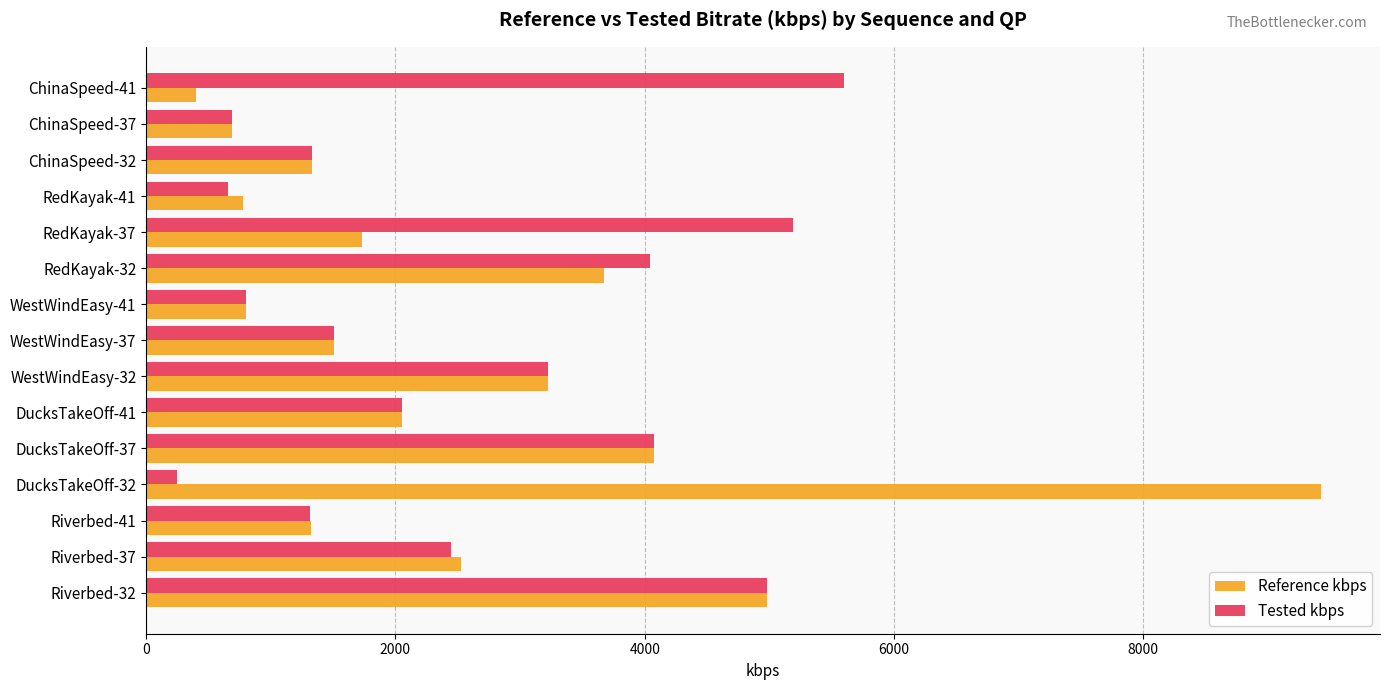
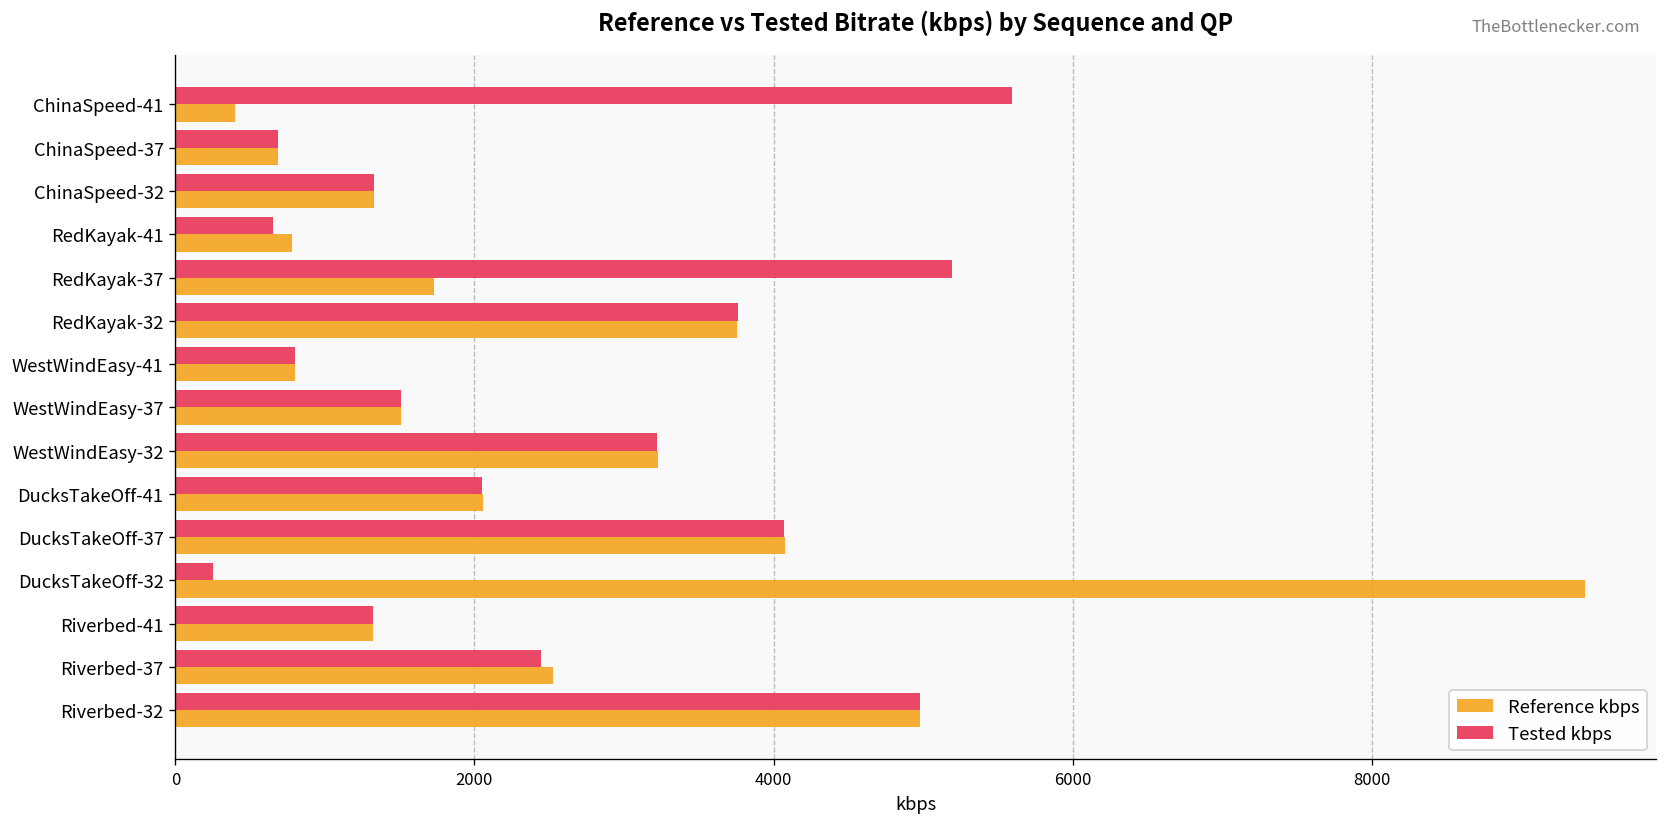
  {
    "Reference kbps": {
      "ChinaSpeed-41": 400,
      "ChinaSpeed-37": 690,
      "ChinaSpeed-32": 1330,
      "RedKayak-41": 780,
      "RedKayak-37": 1730,
-     "RedKayak-32": 3670,
+     "RedKayak-32": 3760,
      "WestWindEasy-41": 800,
      "WestWindEasy-37": 1510,
      "WestWindEasy-32": 3220,
      "DucksTakeOff-41": 2050,
      "DucksTakeOff-37": 4080,
      "DucksTakeOff-32": 9430,
      "Riverbed-41": 1320,
      "Riverbed-37": 2530,
      "Riverbed-32": 4980
    },
    "Tested kbps": {
      "ChinaSpeed-41": 5590,
      "ChinaSpeed-37": 690,
      "ChinaSpeed-32": 1330,
      "RedKayak-41": 650,
      "RedKayak-37": 5190,
-     "RedKayak-32": 4040,
+     "RedKayak-32": 3760,
      "WestWindEasy-41": 800,
      "WestWindEasy-37": 1510,
      "WestWindEasy-32": 3220,
      "DucksTakeOff-41": 2050,
      "DucksTakeOff-37": 4070,
      "DucksTakeOff-32": 250,
      "Riverbed-41": 1320,
      "Riverbed-37": 2450,
      "Riverbed-32": 4980
    }
  }
